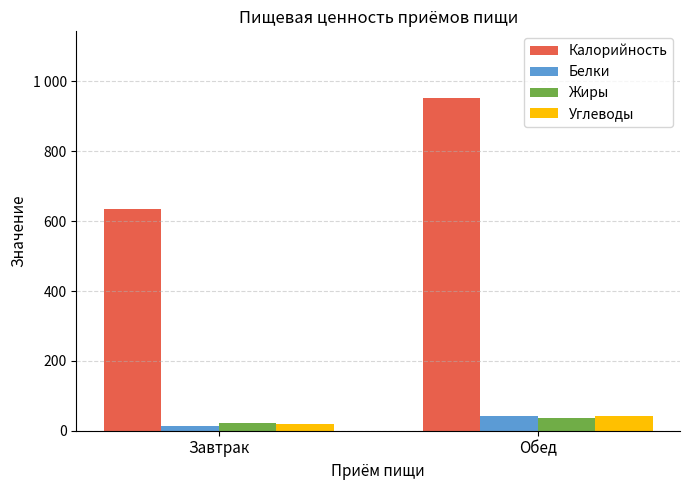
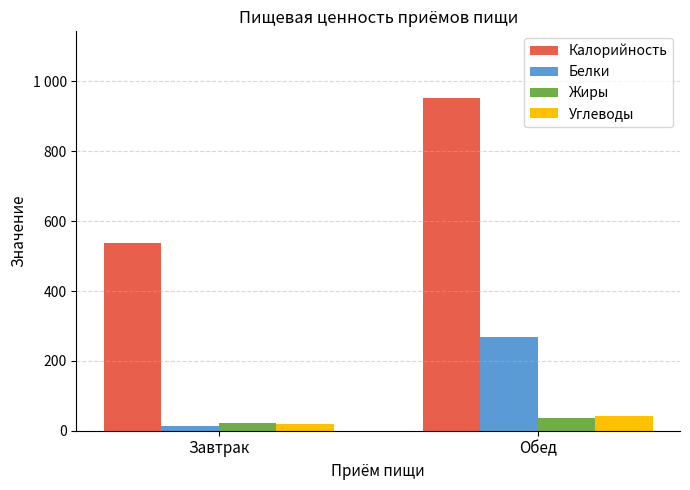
  {
    "Калорийность": {
-     "Завтрак": 640,
+     "Завтрак": 540,
      "Обед": 950
    },
    "Белки": {
      "Завтрак": 10,
-     "Обед": 40
+     "Обед": 270
    },
    "Жиры": {
      "Завтрак": 20,
      "Обед": 40
    },
    "Углеводы": {
      "Завтрак": 20,
      "Обед": 40
    }
  }
